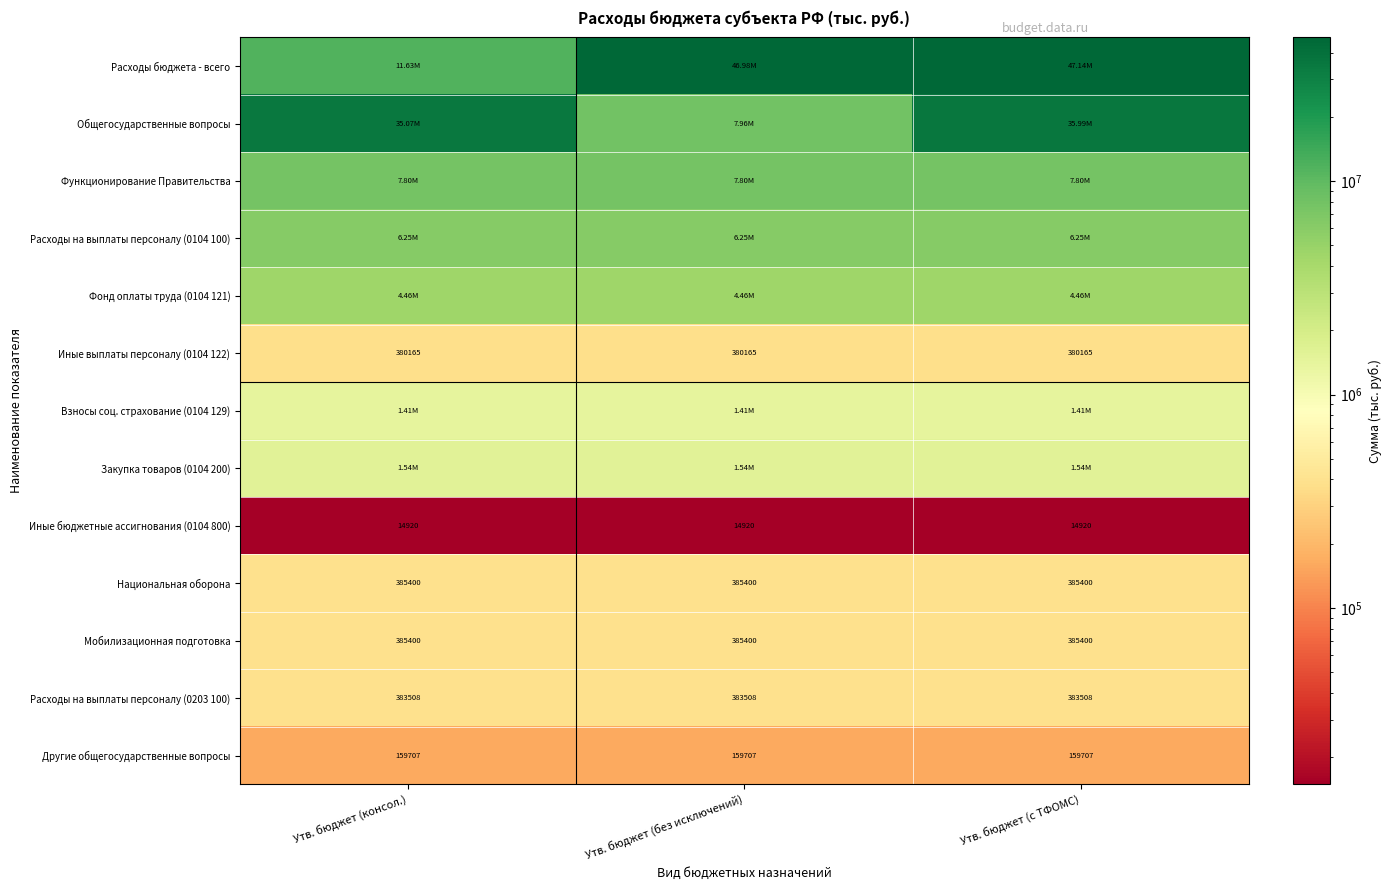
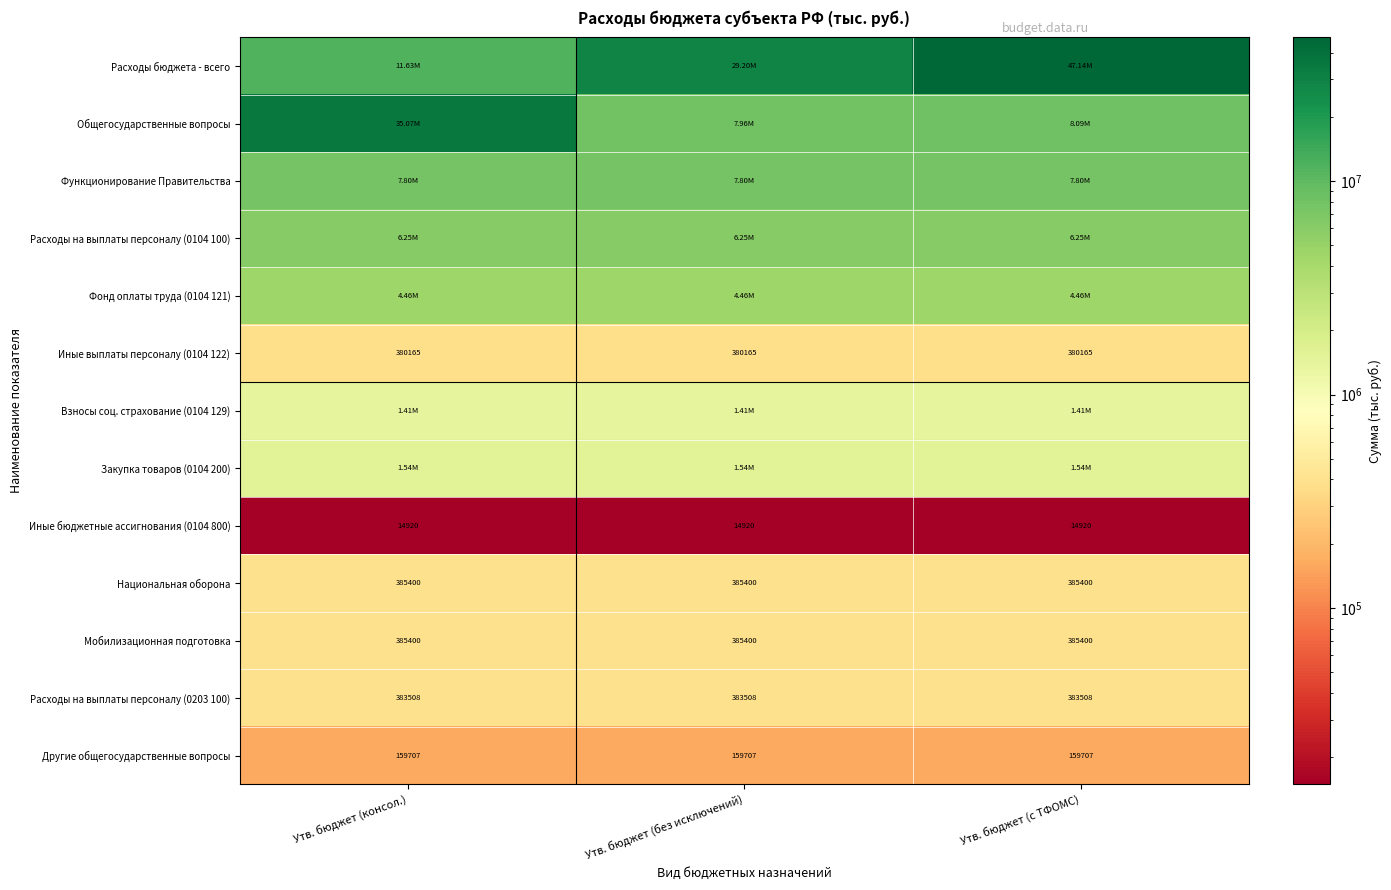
  {
    "Расходы бюджета - всего": {
      "Утв. бюджет (консол.)": "11.63M",
-     "Утв. бюджет (без исключений)": "46.98M",
+     "Утв. бюджет (без исключений)": "29.20M",
      "Утв. бюджет (с ТФОМС)": "47.14M"
    },
    "Общегосударственные вопросы": {
      "Утв. бюджет (консол.)": "35.07M",
      "Утв. бюджет (без исключений)": "7.96M",
-     "Утв. бюджет (с ТФОМС)": "35.99M"
+     "Утв. бюджет (с ТФОМС)": "8.09M"
    },
    "Функционирование Правительства": {
      "Утв. бюджет (консол.)": "7.80M",
      "Утв. бюджет (без исключений)": "7.80M",
      "Утв. бюджет (с ТФОМС)": "7.80M"
    },
    "Расходы на выплаты персоналу (0104 100)": {
      "Утв. бюджет (консол.)": "6.25M",
      "Утв. бюджет (без исключений)": "6.25M",
      "Утв. бюджет (с ТФОМС)": "6.25M"
    },
    "Фонд оплаты труда (0104 121)": {
      "Утв. бюджет (консол.)": "4.46M",
      "Утв. бюджет (без исключений)": "4.46M",
      "Утв. бюджет (с ТФОМС)": "4.46M"
    },
    "Иные выплаты персоналу (0104 122)": {
      "Утв. бюджет (консол.)": "380165",
      "Утв. бюджет (без исключений)": "380165",
      "Утв. бюджет (с ТФОМС)": "380165"
    },
    "Взносы соц. страхование (0104 129)": {
      "Утв. бюджет (консол.)": "1.41M",
      "Утв. бюджет (без исключений)": "1.41M",
      "Утв. бюджет (с ТФОМС)": "1.41M"
    },
    "Закупка товаров (0104 200)": {
      "Утв. бюджет (консол.)": "1.54M",
      "Утв. бюджет (без исключений)": "1.54M",
      "Утв. бюджет (с ТФОМС)": "1.54M"
    },
    "Иные бюджетные ассигнования (0104 800)": {
      "Утв. бюджет (консол.)": "14920",
      "Утв. бюджет (без исключений)": "14920",
      "Утв. бюджет (с ТФОМС)": "14920"
    },
    "Национальная оборона": {
      "Утв. бюджет (консол.)": "385400",
      "Утв. бюджет (без исключений)": "385400",
      "Утв. бюджет (с ТФОМС)": "385400"
    },
    "Мобилизационная подготовка": {
      "Утв. бюджет (консол.)": "385400",
      "Утв. бюджет (без исключений)": "385400",
      "Утв. бюджет (с ТФОМС)": "385400"
    },
    "Расходы на выплаты персоналу (0203 100)": {
      "Утв. бюджет (консол.)": "383508",
      "Утв. бюджет (без исключений)": "383508",
      "Утв. бюджет (с ТФОМС)": "383508"
    },
    "Другие общегосударственные вопросы": {
      "Утв. бюджет (консол.)": "159707",
      "Утв. бюджет (без исключений)": "159707",
      "Утв. бюджет (с ТФОМС)": "159707"
    }
  }
